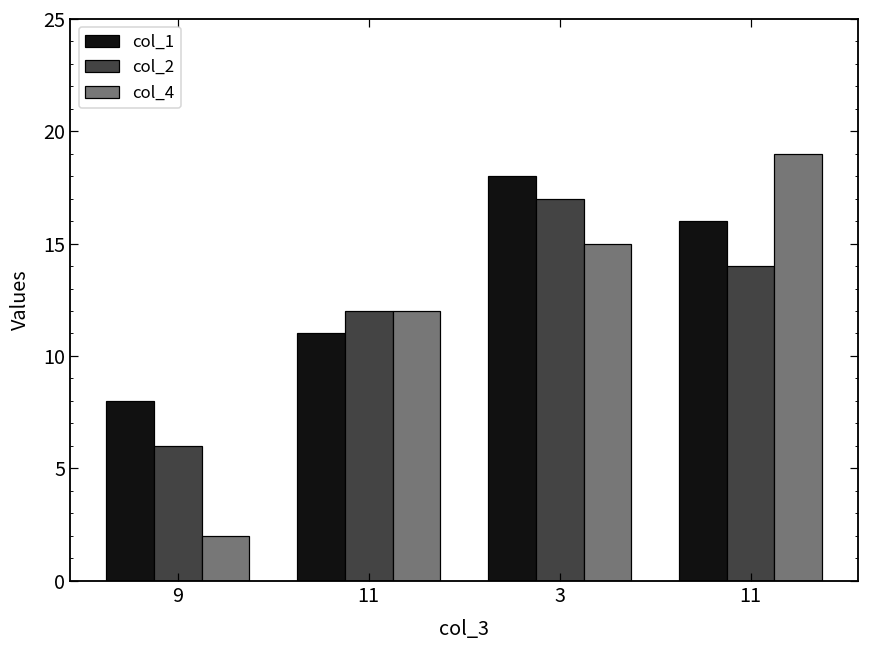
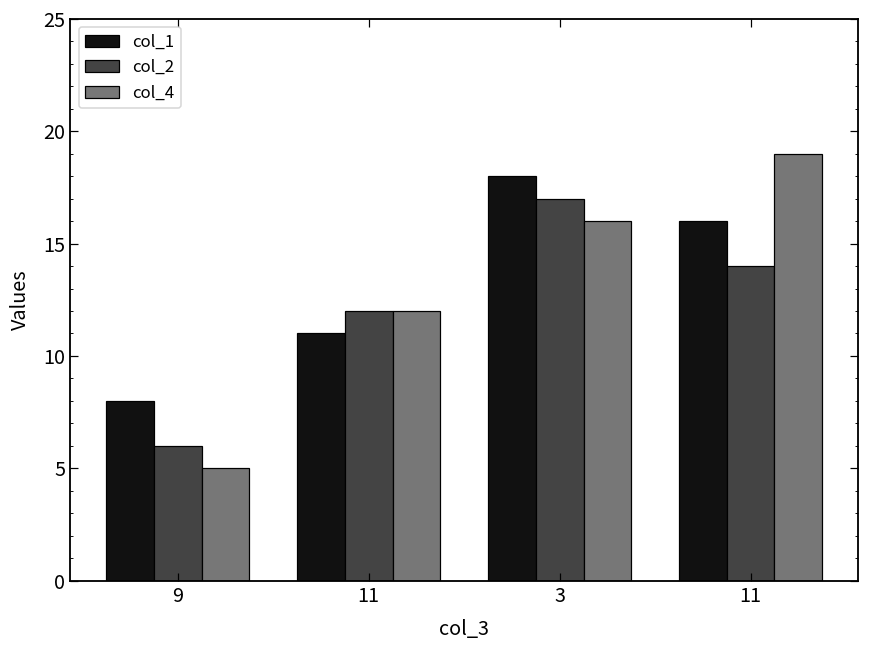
  {
    "col_1": {
      "9": 8,
      "3": 18
    },
    "col_2": {
      "9": 6,
      "3": 17
    },
    "col_4": {
-     "9": 2,
-     "3": 15
+     "9": 5,
+     "3": 16
    }
  }
